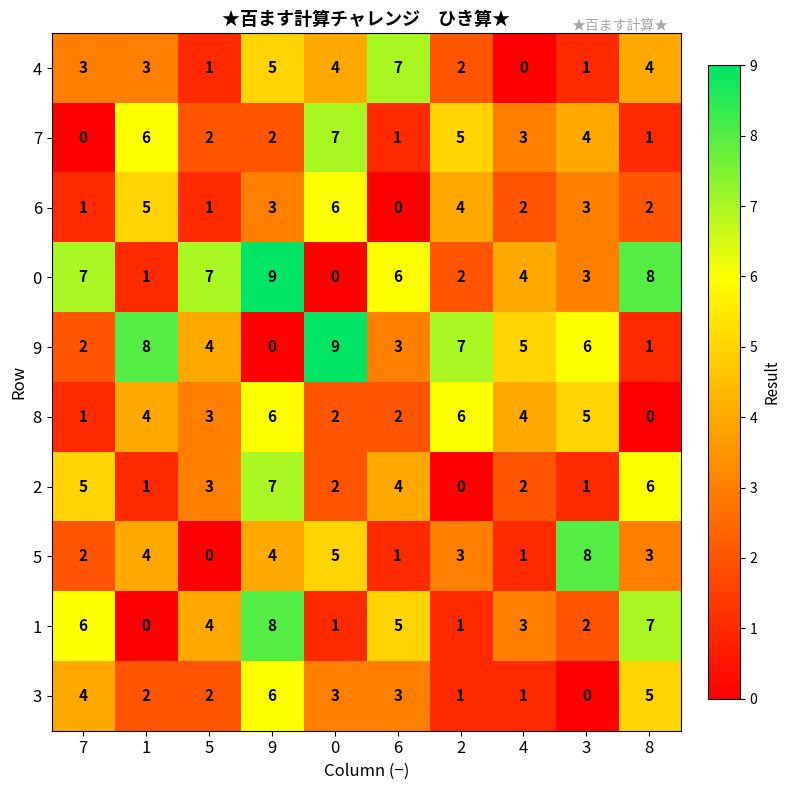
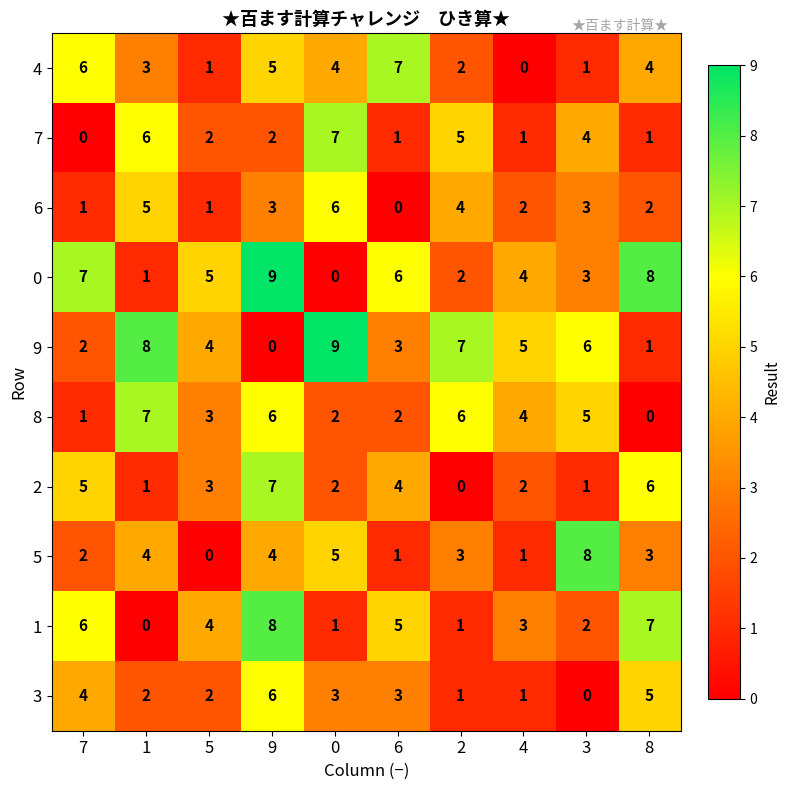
  {
    "4": {
-     "7": 3,
+     "7": 6,
      "1": 3,
      "5": 1,
      "9": 5,
      "0": 4,
      "6": 7,
      "2": 2,
      "4": 0,
      "3": 1,
      "8": 4
    },
    "7": {
      "7": 0,
      "1": 6,
      "5": 2,
      "9": 2,
      "0": 7,
      "6": 1,
      "2": 5,
-     "4": 3,
+     "4": 1,
      "3": 4,
      "8": 1
    },
    "6": {
      "7": 1,
      "1": 5,
      "5": 1,
      "9": 3,
      "0": 6,
      "6": 0,
      "2": 4,
      "4": 2,
      "3": 3,
      "8": 2
    },
    "0": {
      "7": 7,
      "1": 1,
-     "5": 7,
+     "5": 5,
      "9": 9,
      "0": 0,
      "6": 6,
      "2": 2,
      "4": 4,
      "3": 3,
      "8": 8
    },
    "9": {
      "7": 2,
      "1": 8,
      "5": 4,
      "9": 0,
      "0": 9,
      "6": 3,
      "2": 7,
      "4": 5,
      "3": 6,
      "8": 1
    },
    "8": {
      "7": 1,
-     "1": 4,
+     "1": 7,
      "5": 3,
      "9": 6,
      "0": 2,
      "6": 2,
      "2": 6,
      "4": 4,
      "3": 5,
      "8": 0
    },
    "2": {
      "7": 5,
      "1": 1,
      "5": 3,
      "9": 7,
      "0": 2,
      "6": 4,
      "2": 0,
      "4": 2,
      "3": 1,
      "8": 6
    },
    "5": {
      "7": 2,
      "1": 4,
      "5": 0,
      "9": 4,
      "0": 5,
      "6": 1,
      "2": 3,
      "4": 1,
      "3": 8,
      "8": 3
    },
    "1": {
      "7": 6,
      "1": 0,
      "5": 4,
      "9": 8,
      "0": 1,
      "6": 5,
      "2": 1,
      "4": 3,
      "3": 2,
      "8": 7
    },
    "3": {
      "7": 4,
      "1": 2,
      "5": 2,
      "9": 6,
      "0": 3,
      "6": 3,
      "2": 1,
      "4": 1,
      "3": 0,
      "8": 5
    }
  }
